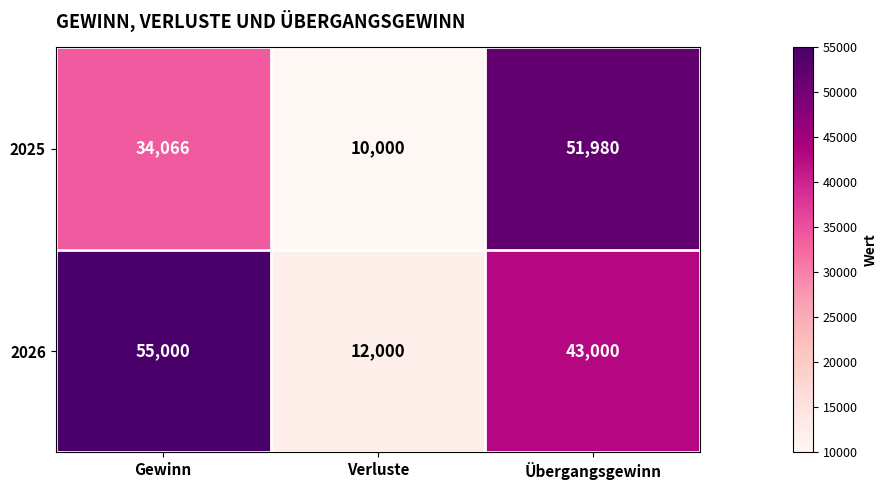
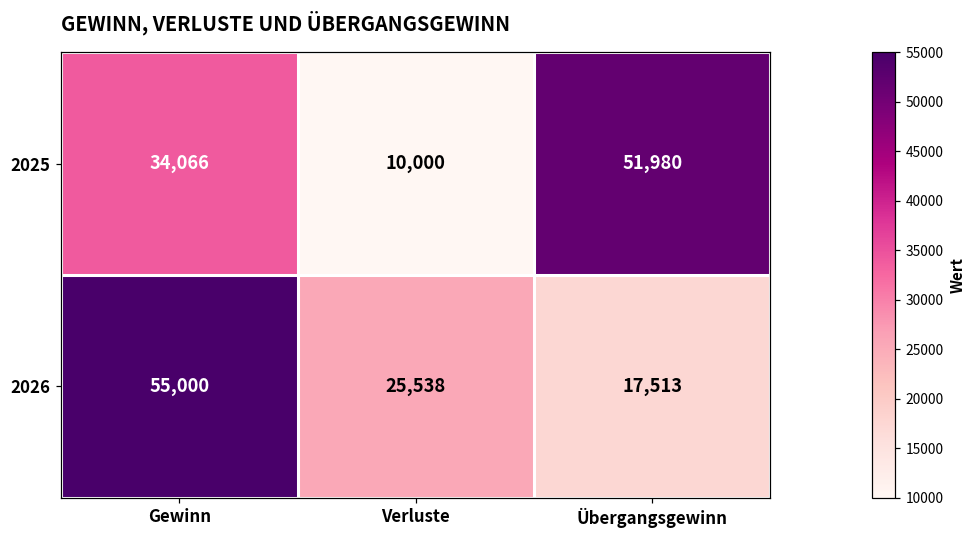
  {
    "2025": {
      "Gewinn": "34,066",
      "Verluste": "10,000",
      "Übergangsgewinn": "51,980"
    },
    "2026": {
      "Gewinn": "55,000",
-     "Verluste": "12,000",
-     "Übergangsgewinn": "43,000"
+     "Verluste": "25,538",
+     "Übergangsgewinn": "17,513"
    }
  }
